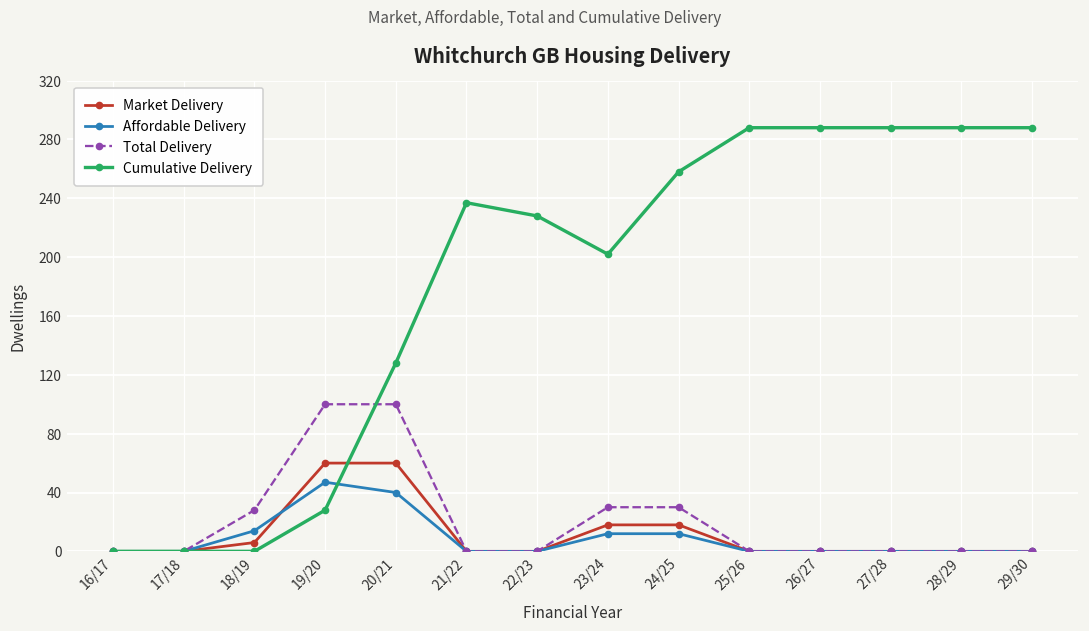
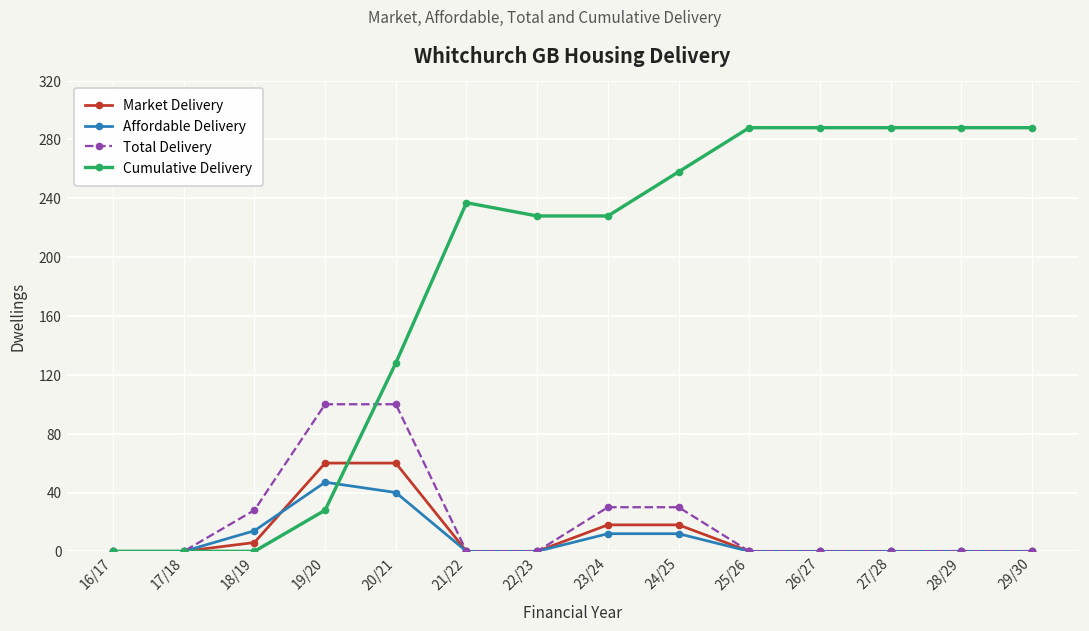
  {
    "Market Delivery": {
      "18/19": 6,
      "19/20": 60,
      "20/21": 60,
      "23/24": 18,
      "24/25": 18
    },
    "Affordable Delivery": {
      "18/19": 14,
      "19/20": 47,
      "20/21": 40,
      "23/24": 12,
      "24/25": 12
    },
    "Total Delivery": {
      "18/19": 28,
      "19/20": 100,
      "20/21": 100,
      "23/24": 30,
      "24/25": 30
    },
    "Cumulative Delivery": {
      "18/19": 0,
      "19/20": 28,
      "20/21": 128,
      "21/22": 237,
      "22/23": 228,
-     "23/24": 202,
+     "23/24": 228,
      "24/25": 258,
      "25/26": 288,
      "26/27": 288,
      "27/28": 288,
      "28/29": 288,
      "29/30": 288
    }
  }
